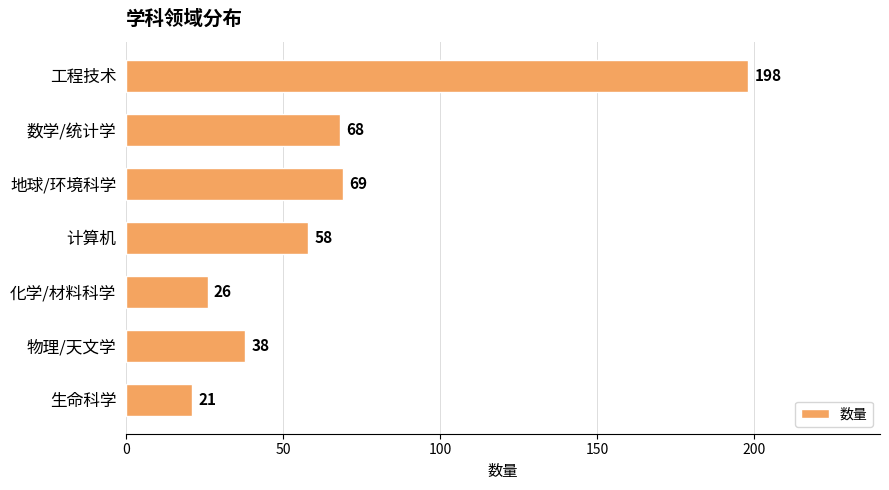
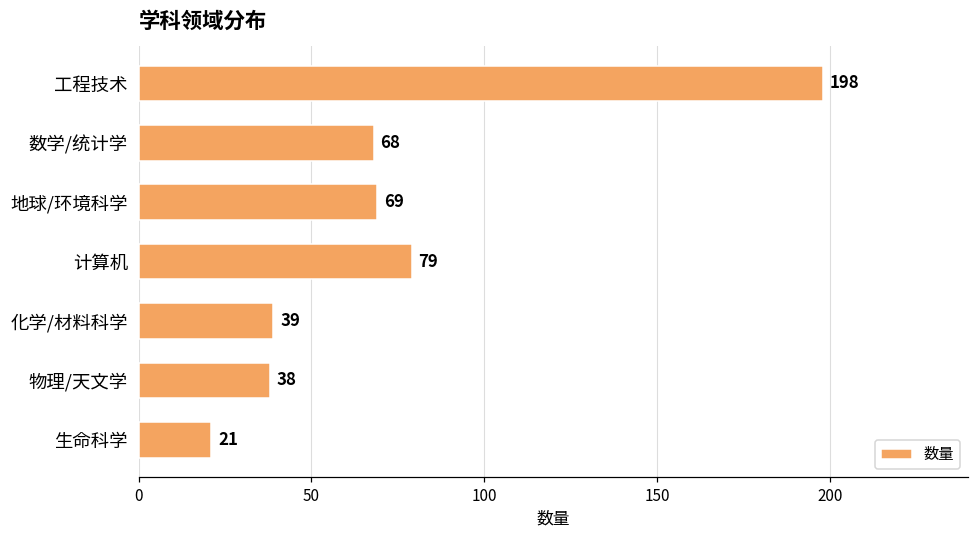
  {
    "工程技术": 198,
    "数学/统计学": 68,
    "地球/环境科学": 69,
-   "计算机": 58,
-   "化学/材料科学": 26,
+   "计算机": 79,
+   "化学/材料科学": 39,
    "物理/天文学": 38,
    "生命科学": 21
  }
